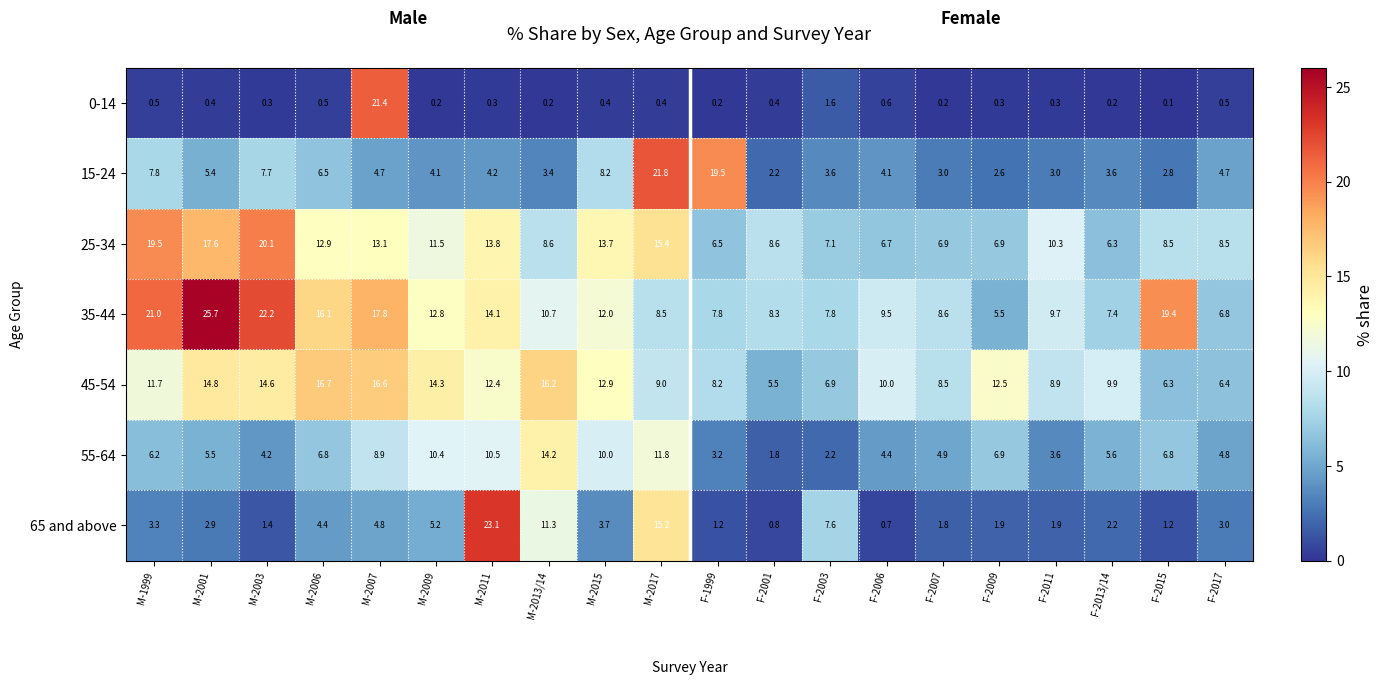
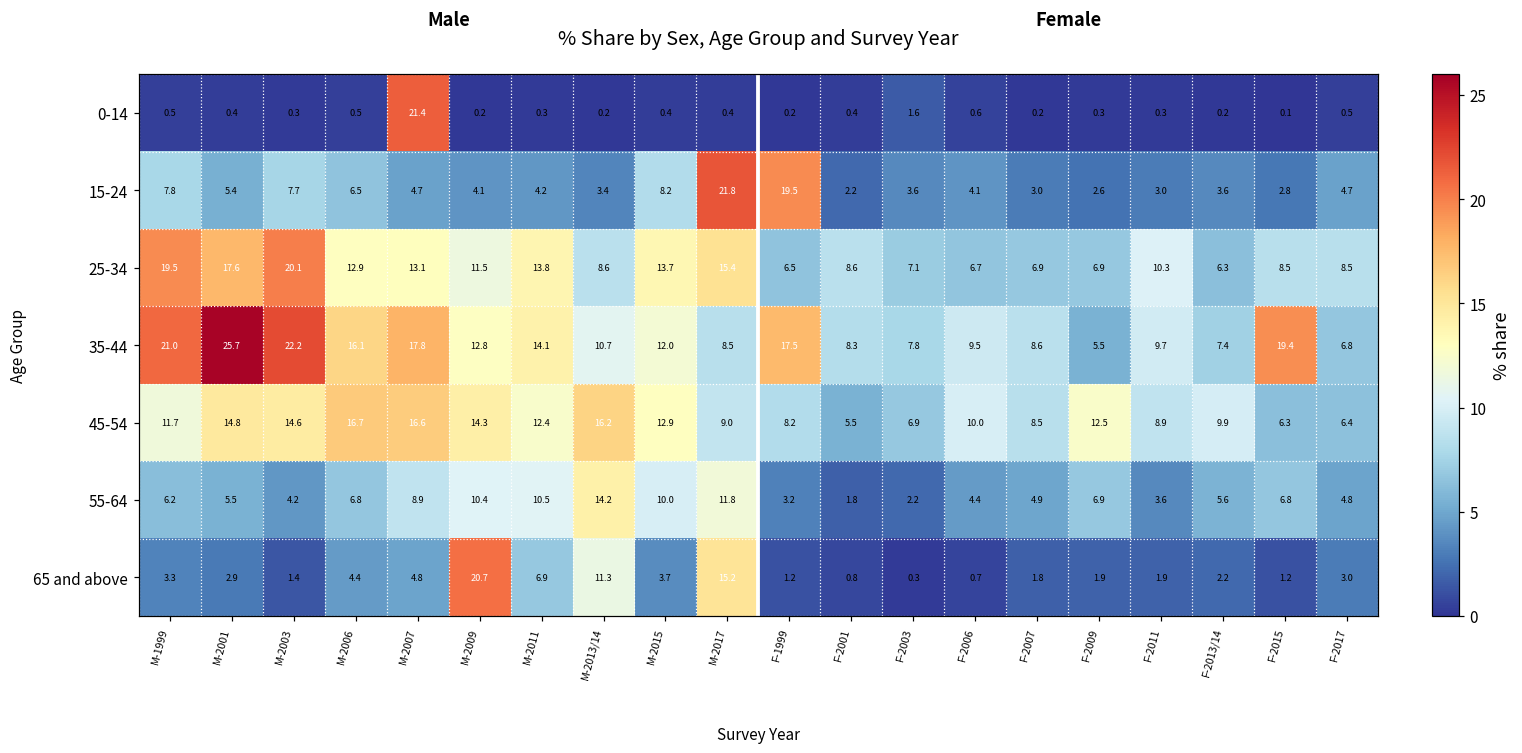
  {
    "0-14": {
      "M-1999": 0.5,
      "M-2001": 0.4,
      "M-2003": 0.3,
      "M-2006": 0.5,
      "M-2007": 21.4,
      "M-2009": 0.2,
      "M-2011": 0.3,
      "M-2013/14": 0.2,
      "M-2015": 0.4,
      "M-2017": 0.4,
      "F-1999": 0.2,
      "F-2001": 0.4,
      "F-2003": 1.6,
      "F-2006": 0.6,
      "F-2007": 0.2,
      "F-2009": 0.3,
      "F-2011": 0.3,
      "F-2013/14": 0.2,
      "F-2015": 0.1,
      "F-2017": 0.5
    },
    "15-24": {
      "M-1999": 7.8,
      "M-2001": 5.4,
      "M-2003": 7.7,
      "M-2006": 6.5,
      "M-2007": 4.7,
      "M-2009": 4.1,
      "M-2011": 4.2,
      "M-2013/14": 3.4,
      "M-2015": 8.2,
      "M-2017": 21.8,
      "F-1999": 19.5,
      "F-2001": 2.2,
      "F-2003": 3.6,
      "F-2006": 4.1,
      "F-2007": 3.0,
      "F-2009": 2.6,
      "F-2011": 3.0,
      "F-2013/14": 3.6,
      "F-2015": 2.8,
      "F-2017": 4.7
    },
    "25-34": {
      "M-1999": 19.5,
      "M-2001": 17.6,
      "M-2003": 20.1,
      "M-2006": 12.9,
      "M-2007": 13.1,
      "M-2009": 11.5,
      "M-2011": 13.8,
      "M-2013/14": 8.6,
      "M-2015": 13.7,
      "M-2017": 15.4,
      "F-1999": 6.5,
      "F-2001": 8.6,
      "F-2003": 7.1,
      "F-2006": 6.7,
      "F-2007": 6.9,
      "F-2009": 6.9,
      "F-2011": 10.3,
      "F-2013/14": 6.3,
      "F-2015": 8.5,
      "F-2017": 8.5
    },
    "35-44": {
      "M-1999": 21.0,
      "M-2001": 25.7,
      "M-2003": 22.2,
      "M-2006": 16.1,
      "M-2007": 17.8,
      "M-2009": 12.8,
      "M-2011": 14.1,
      "M-2013/14": 10.7,
      "M-2015": 12.0,
      "M-2017": 8.5,
-     "F-1999": 7.8,
+     "F-1999": 17.5,
      "F-2001": 8.3,
      "F-2003": 7.8,
      "F-2006": 9.5,
      "F-2007": 8.6,
      "F-2009": 5.5,
      "F-2011": 9.7,
      "F-2013/14": 7.4,
      "F-2015": 19.4,
      "F-2017": 6.8
    },
    "45-54": {
      "M-1999": 11.7,
      "M-2001": 14.8,
      "M-2003": 14.6,
      "M-2006": 16.7,
      "M-2007": 16.6,
      "M-2009": 14.3,
      "M-2011": 12.4,
      "M-2013/14": 16.2,
      "M-2015": 12.9,
      "M-2017": 9.0,
      "F-1999": 8.2,
      "F-2001": 5.5,
      "F-2003": 6.9,
      "F-2006": 10.0,
      "F-2007": 8.5,
      "F-2009": 12.5,
      "F-2011": 8.9,
      "F-2013/14": 9.9,
      "F-2015": 6.3,
      "F-2017": 6.4
    },
    "55-64": {
      "M-1999": 6.2,
      "M-2001": 5.5,
      "M-2003": 4.2,
      "M-2006": 6.8,
      "M-2007": 8.9,
      "M-2009": 10.4,
      "M-2011": 10.5,
      "M-2013/14": 14.2,
      "M-2015": 10.0,
      "M-2017": 11.8,
      "F-1999": 3.2,
      "F-2001": 1.8,
      "F-2003": 2.2,
      "F-2006": 4.4,
      "F-2007": 4.9,
      "F-2009": 6.9,
      "F-2011": 3.6,
      "F-2013/14": 5.6,
      "F-2015": 6.8,
      "F-2017": 4.8
    },
    "65 and above": {
      "M-1999": 3.3,
      "M-2001": 2.9,
      "M-2003": 1.4,
      "M-2006": 4.4,
      "M-2007": 4.8,
-     "M-2009": 5.2,
-     "M-2011": 23.1,
+     "M-2009": 20.7,
+     "M-2011": 6.9,
      "M-2013/14": 11.3,
      "M-2015": 3.7,
      "M-2017": 15.2,
      "F-1999": 1.2,
      "F-2001": 0.8,
-     "F-2003": 7.6,
+     "F-2003": 0.3,
      "F-2006": 0.7,
      "F-2007": 1.8,
      "F-2009": 1.9,
      "F-2011": 1.9,
      "F-2013/14": 2.2,
      "F-2015": 1.2,
      "F-2017": 3.0
    }
  }
